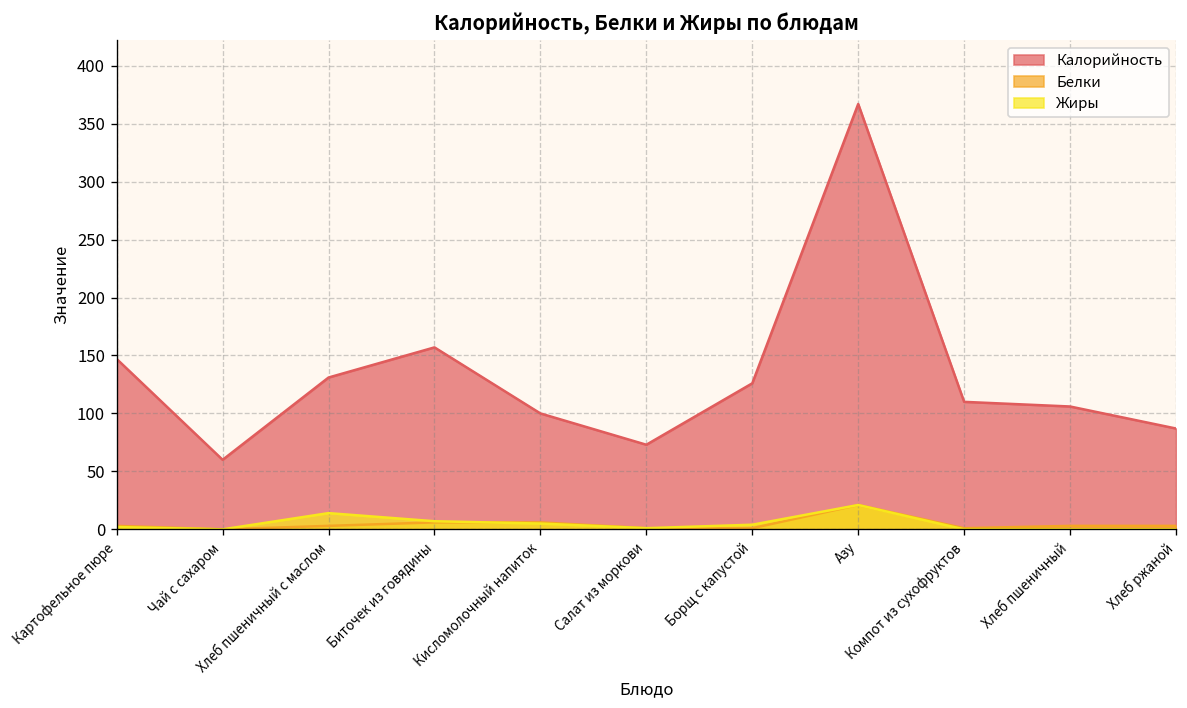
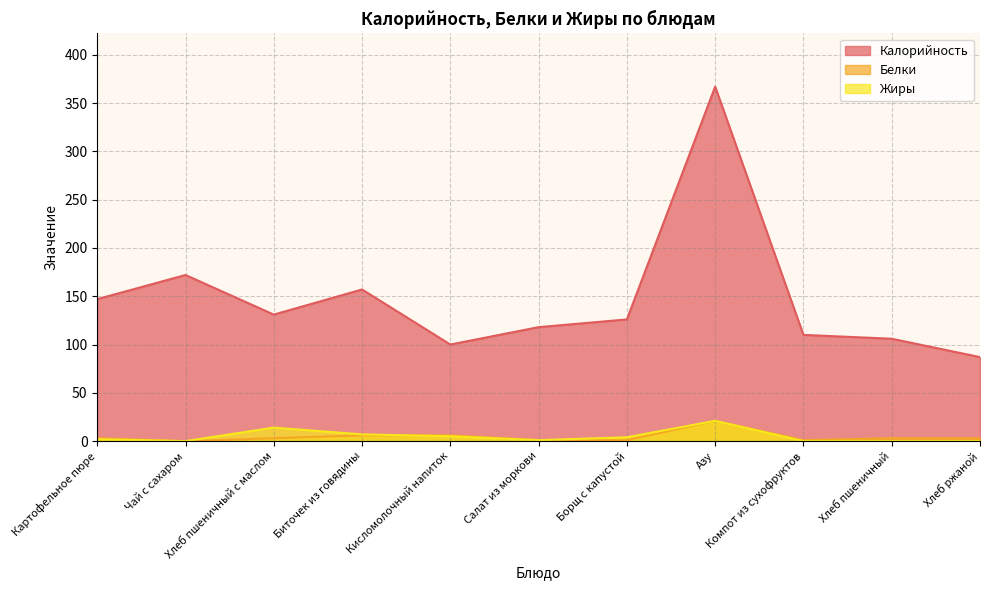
  {
    "Калорийность": {
      "Картофельное пюре": 150,
-     "Чай с сахаром": 60,
+     "Чай с сахаром": 170,
      "Хлеб пшеничный с маслом": 130,
      "Биточек из говядины": 160,
      "Кисломолочный напиток": 100,
-     "Салат из моркови": 70,
+     "Салат из моркови": 120,
      "Борщ с капустой": 130,
      "Азу": 370,
      "Компот из сухофруктов": 110,
      "Хлеб пшеничный": 110,
      "Хлеб ржаной": 90
    },
    "Белки": {
      "Хлеб пшеничный с маслом": 0,
      "Борщ с капустой": 0,
      "Хлеб пшеничный": 0,
      "Хлеб ржаной": 0
    },
    "Жиры": {
      "Хлеб пшеничный с маслом": 10,
      "Борщ с капустой": 0,
      "Хлеб пшеничный": 0,
      "Хлеб ржаной": 0
    }
  }
